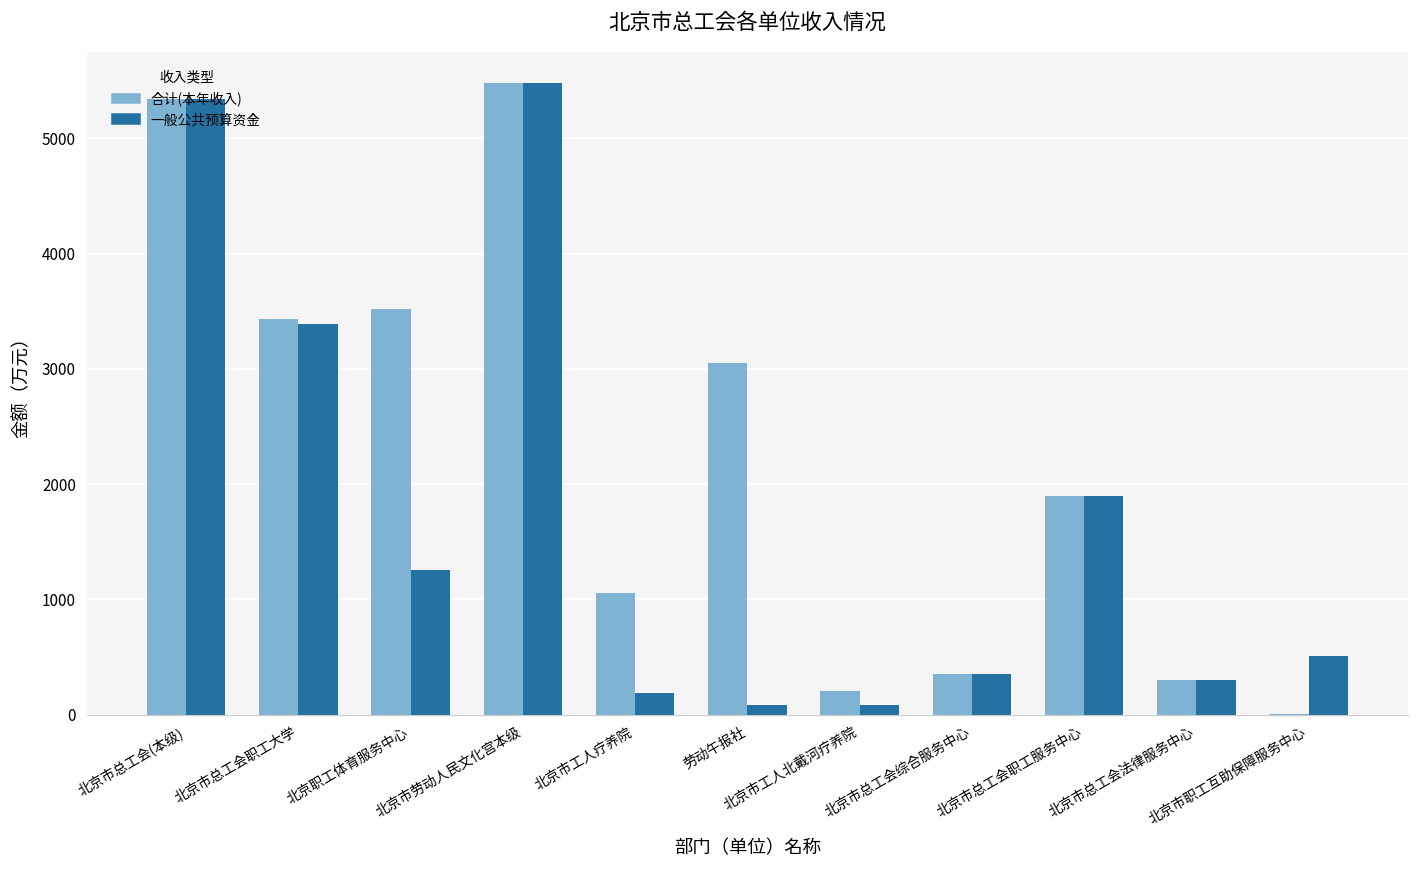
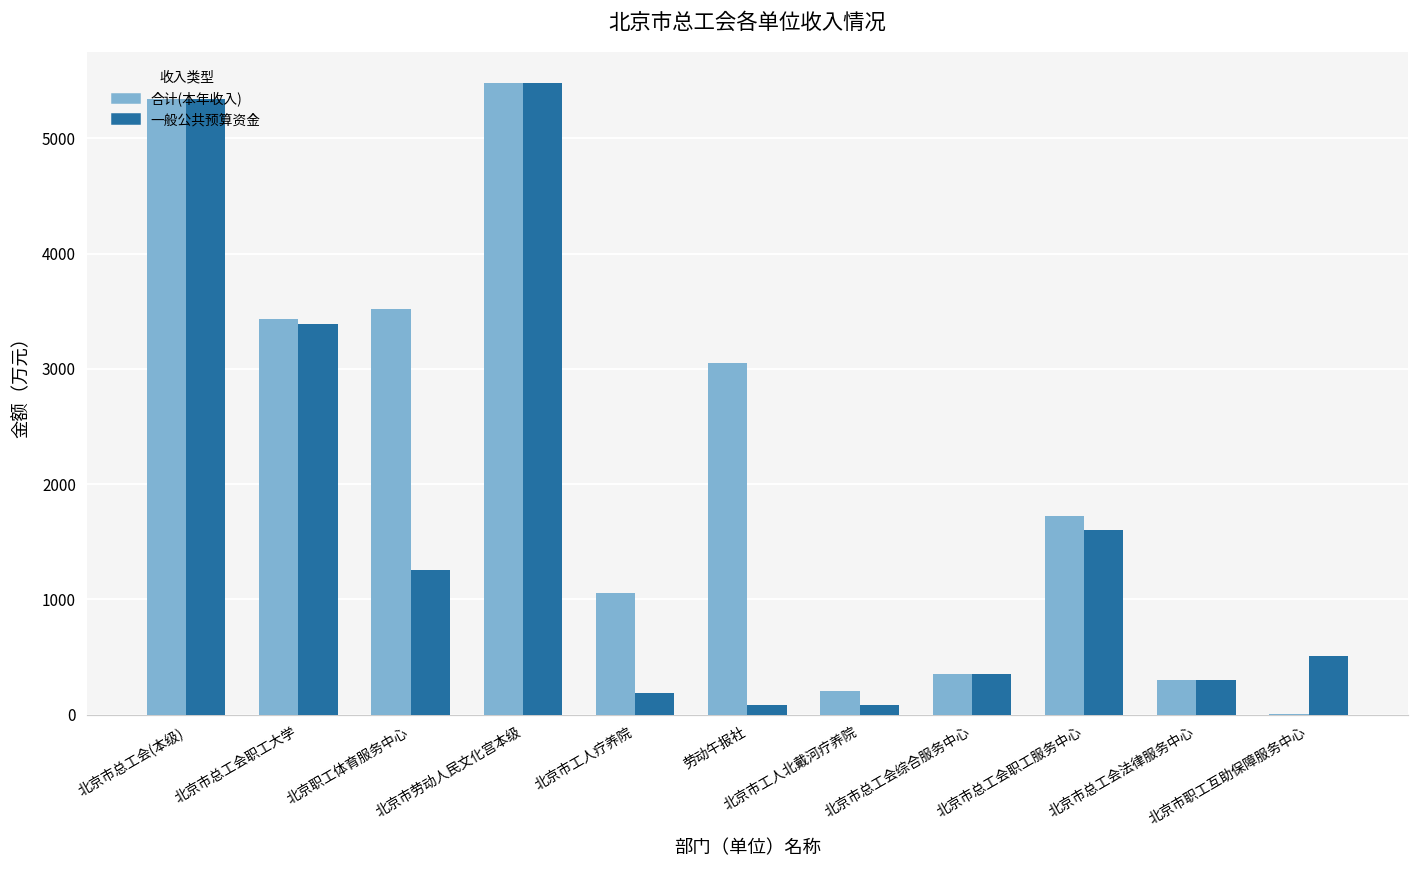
  {
    "合计(本年收入)": {
      "北京市总工会(本级)": 5340,
      "北京市总工会职工大学": 3430,
      "北京职工体育服务中心": 3520,
      "北京市劳动人民文化宫本级": 5480,
      "北京市工人疗养院": 1050,
      "劳动午报社": 3050,
      "北京市工人北戴河疗养院": 200,
      "北京市总工会综合服务中心": 350,
-     "北京市总工会职工服务中心": 1900,
+     "北京市总工会职工服务中心": 1720,
      "北京市总工会法律服务中心": 300
    },
    "一般公共预算资金": {
      "北京市总工会(本级)": 5340,
      "北京市总工会职工大学": 3390,
      "北京职工体育服务中心": 1250,
      "北京市劳动人民文化宫本级": 5480,
      "北京市工人疗养院": 190,
      "劳动午报社": 80,
      "北京市工人北戴河疗养院": 80,
      "北京市总工会综合服务中心": 350,
-     "北京市总工会职工服务中心": 1900,
+     "北京市总工会职工服务中心": 1600,
      "北京市总工会法律服务中心": 300,
      "北京市职工互助保障服务中心": 500
    }
  }
